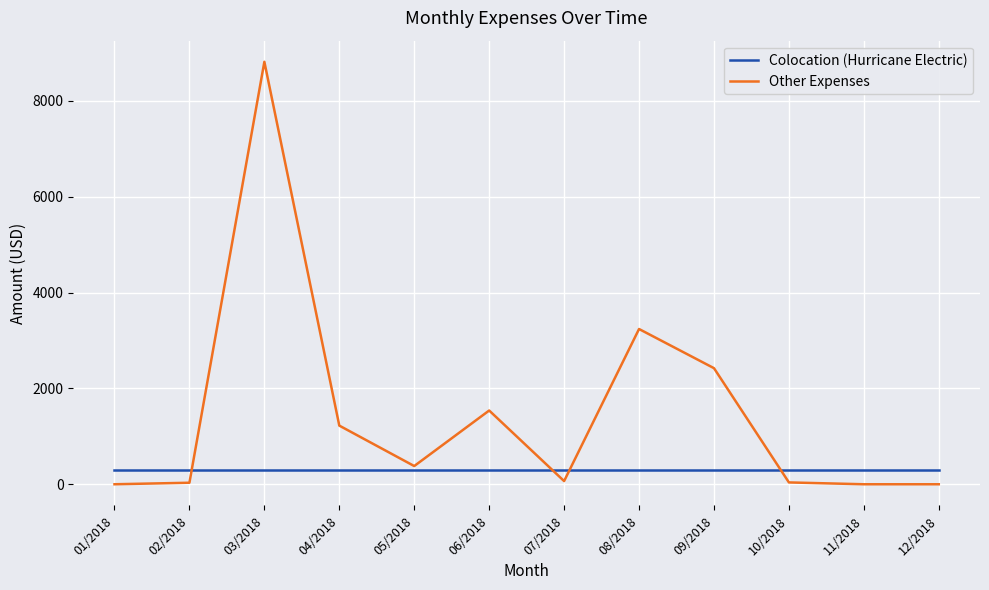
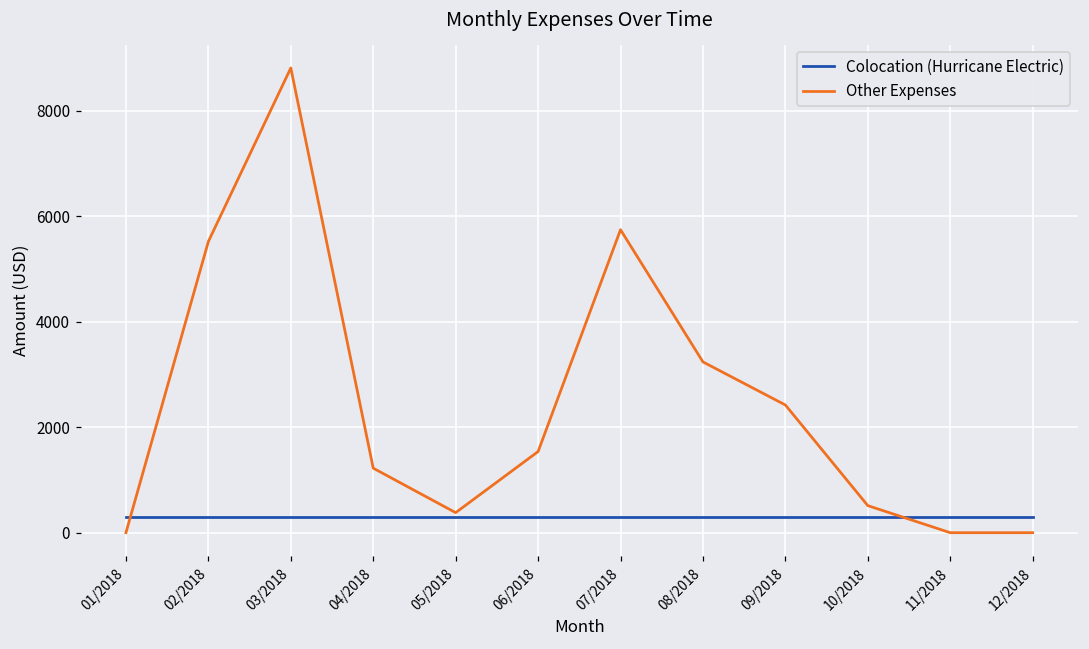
  {
    "Colocation (Hurricane Electric)": {
      "01/2018": 300,
      "02/2018": 300,
      "03/2018": 300,
      "04/2018": 300,
      "05/2018": 300,
      "06/2018": 300,
      "07/2018": 300,
      "08/2018": 300,
      "09/2018": 300,
      "10/2018": 300,
      "11/2018": 300,
      "12/2018": 300
    },
    "Other Expenses": {
      "01/2018": 0,
-     "02/2018": 0,
+     "02/2018": 5500,
      "03/2018": 8800,
      "04/2018": 1200,
      "05/2018": 400,
      "06/2018": 1500,
-     "07/2018": 100,
+     "07/2018": 5700,
      "08/2018": 3200,
      "09/2018": 2400,
-     "10/2018": 0,
+     "10/2018": 500,
      "11/2018": 0,
      "12/2018": 0
    }
  }
